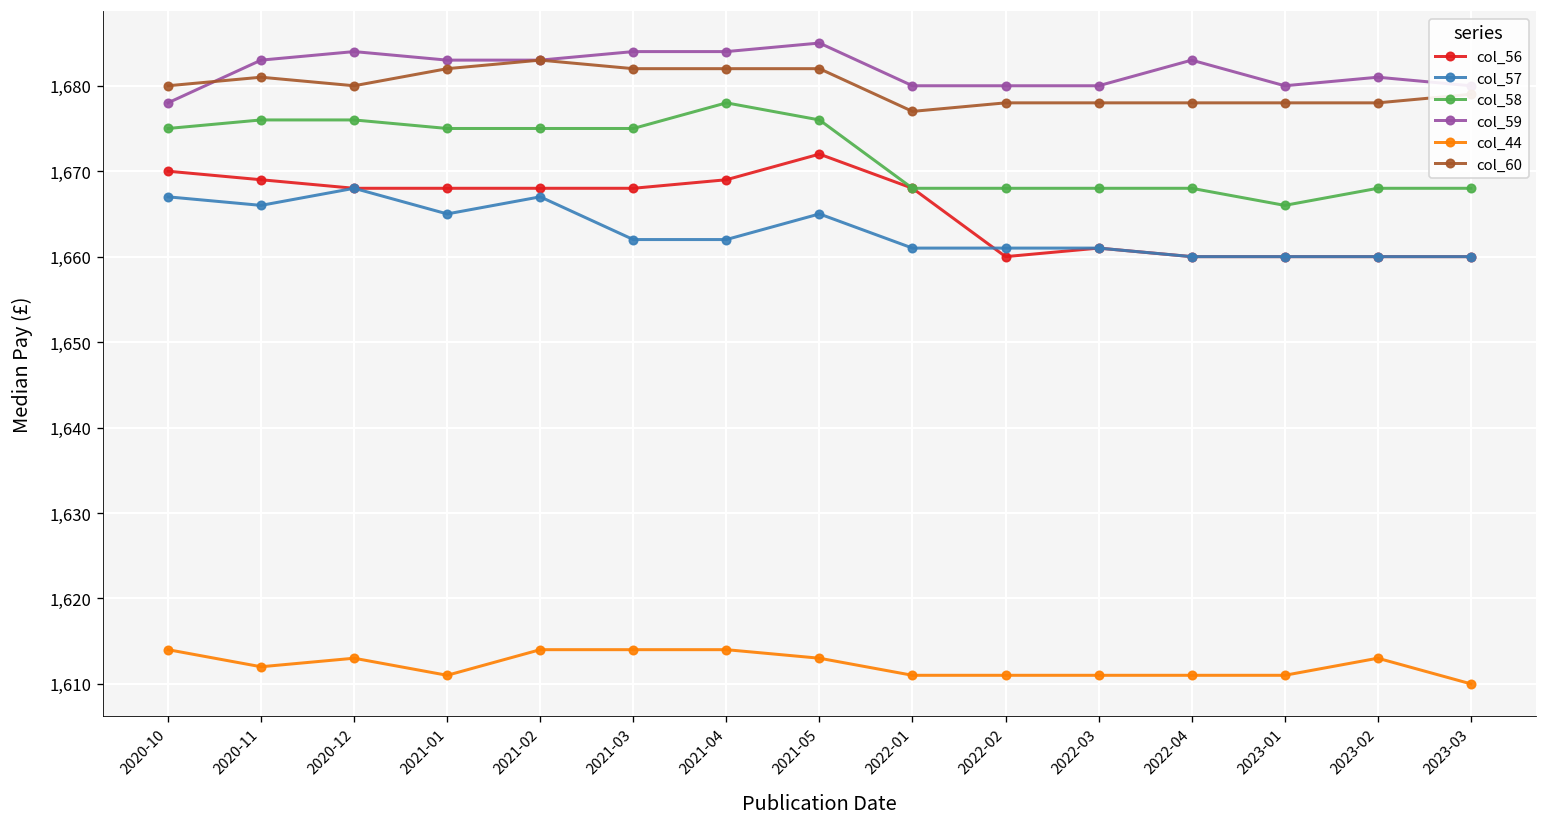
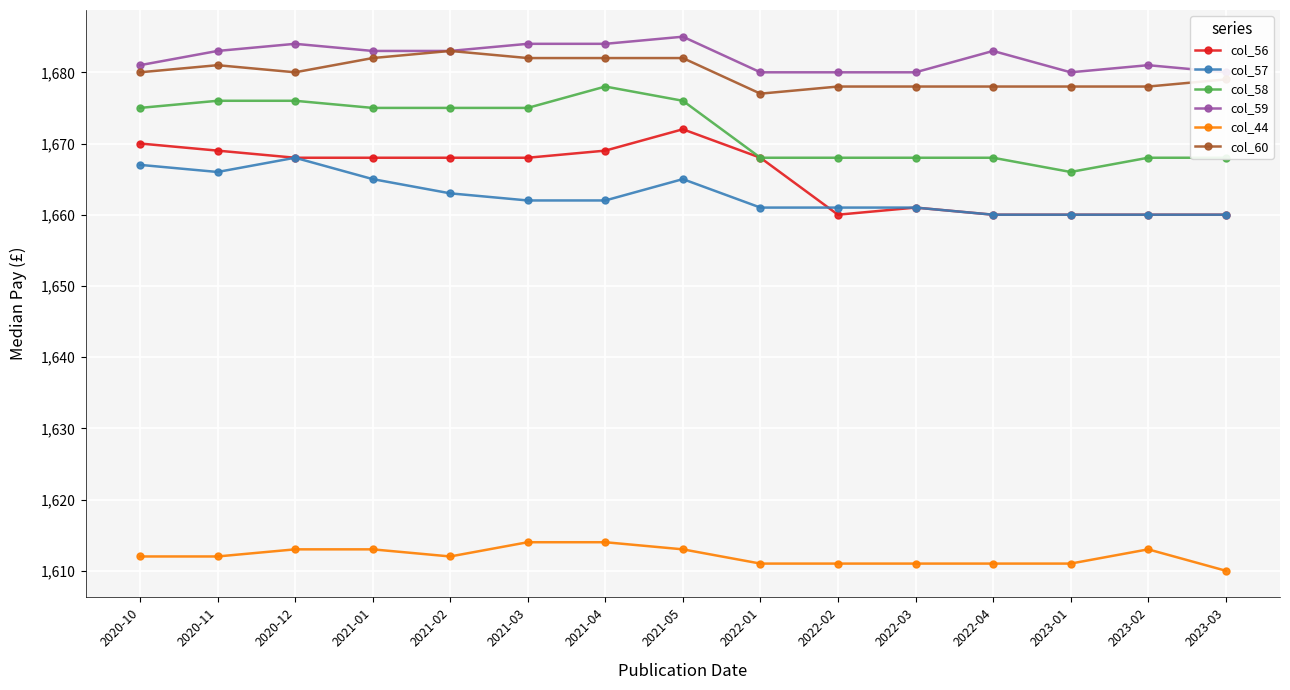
  {
    "col_56": {
      "2020-10": "1,670",
      "2020-11": "1,669",
      "2021-01": "1,668",
      "2021-02": "1,668",
      "2021-03": "1,668",
      "2021-04": "1,669",
      "2021-05": "1,672",
      "2022-02": "1,660"
    },
    "col_57": {
      "2020-10": "1,667",
      "2020-11": "1,666",
      "2021-01": "1,665",
-     "2021-02": "1,667",
+     "2021-02": "1,663",
      "2021-03": "1,662",
      "2021-04": "1,662",
      "2021-05": "1,665",
      "2022-01": "1,661",
      "2022-02": "1,661"
    },
    "col_58": {
      "2020-10": "1,675",
      "2020-11": "1,676",
      "2020-12": "1,676",
      "2021-01": "1,675",
      "2021-02": "1,675",
      "2021-03": "1,675",
      "2021-04": "1,678",
      "2021-05": "1,676",
      "2022-02": "1,668",
      "2022-03": "1,668",
      "2022-04": "1,668",
      "2023-01": "1,666",
      "2023-02": "1,668"
    },
    "col_59": {
-     "2020-10": "1,678",
+     "2020-10": "1,681",
      "2020-11": "1,683",
      "2020-12": "1,684",
      "2021-01": "1,683",
      "2021-03": "1,684",
      "2021-04": "1,684",
      "2021-05": "1,685",
      "2022-01": "1,680",
      "2022-02": "1,680",
      "2022-03": "1,680",
      "2022-04": "1,683",
      "2023-01": "1,680",
      "2023-02": "1,681"
    },
    "col_44": {
-     "2020-10": "1,614",
+     "2020-10": "1,612",
      "2020-11": "1,612",
      "2020-12": "1,613",
-     "2021-01": "1,611",
-     "2021-02": "1,614",
+     "2021-01": "1,613",
+     "2021-02": "1,612",
      "2021-03": "1,614",
      "2021-04": "1,614",
      "2021-05": "1,613",
      "2022-01": "1,611",
      "2022-02": "1,611",
      "2022-03": "1,611",
      "2022-04": "1,611",
      "2023-01": "1,611",
      "2023-02": "1,613",
      "2023-03": "1,610"
    },
    "col_60": {
      "2020-10": "1,680",
      "2020-11": "1,681",
      "2020-12": "1,680",
      "2021-01": "1,682",
      "2021-03": "1,682",
      "2021-04": "1,682",
      "2021-05": "1,682",
      "2022-01": "1,677",
      "2022-02": "1,678",
      "2022-03": "1,678",
      "2022-04": "1,678",
      "2023-01": "1,678",
      "2023-02": "1,678"
    }
  }
